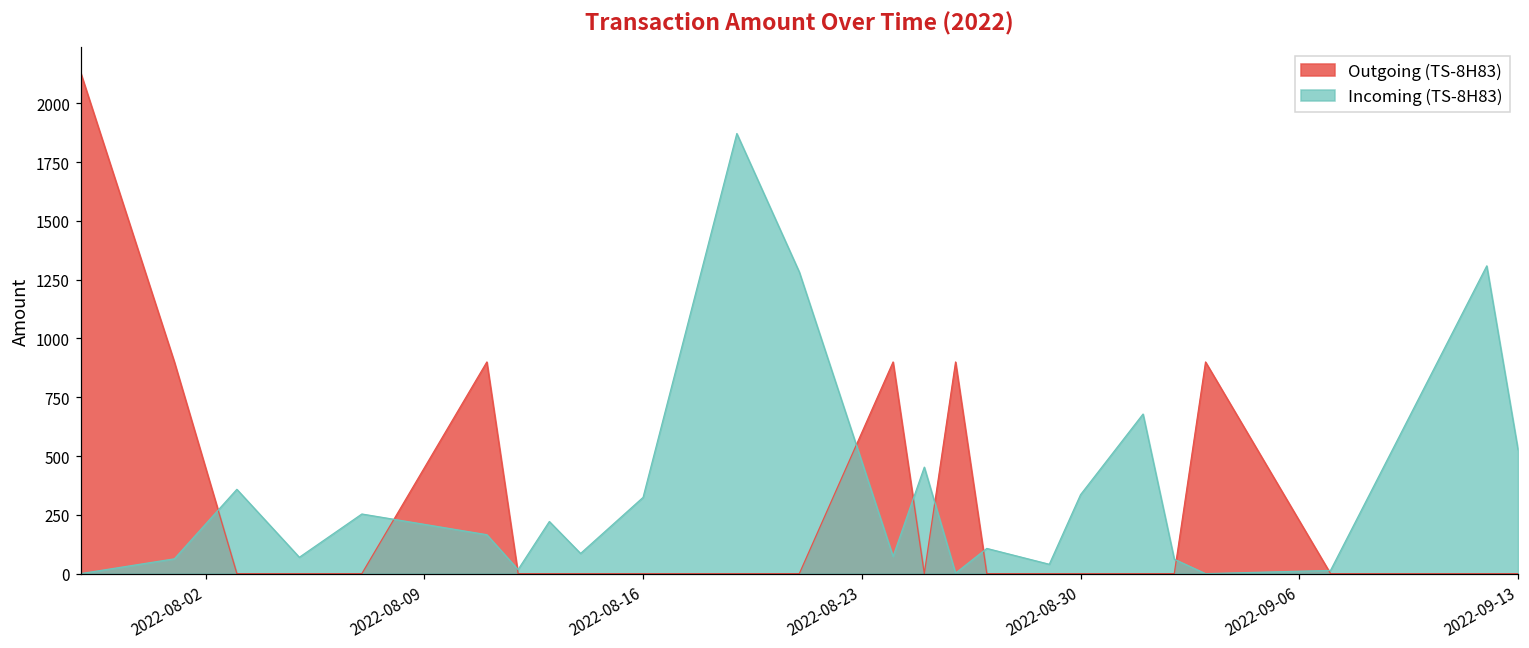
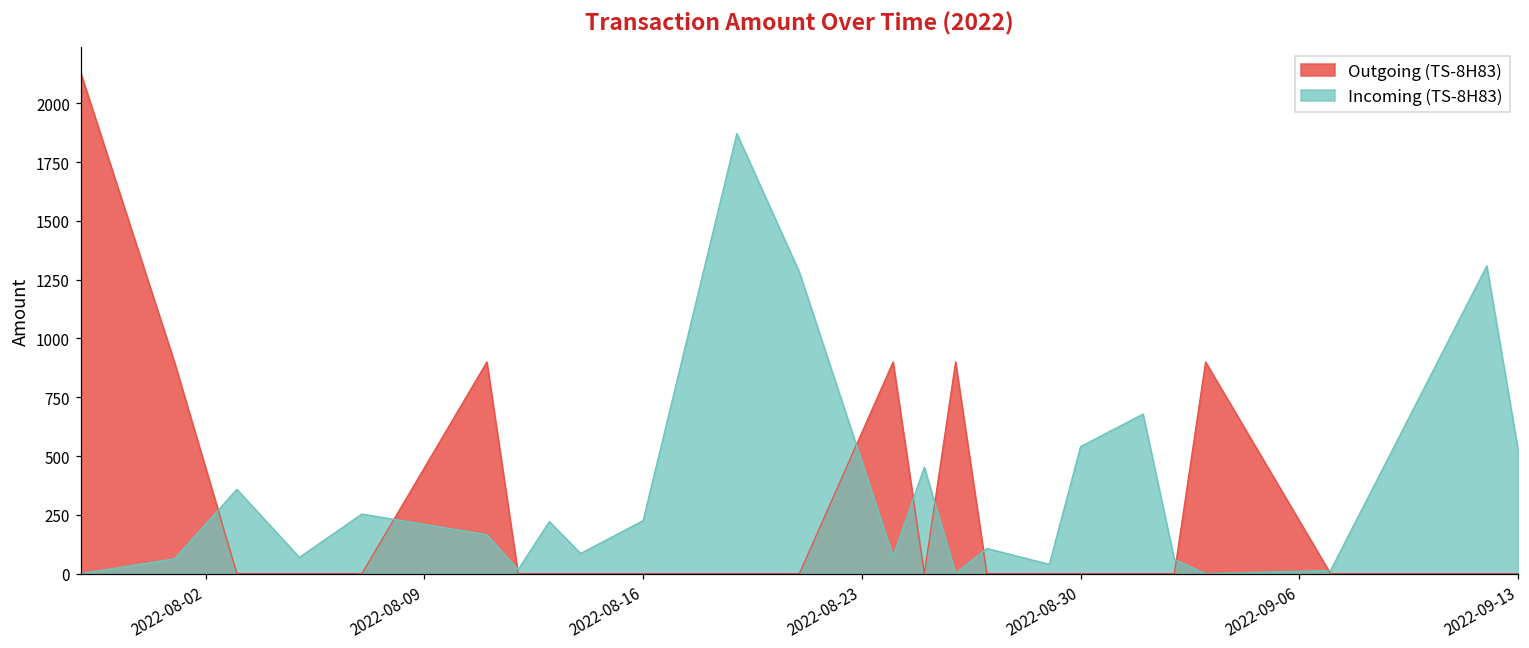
  {
    "Outgoing (TS-8H83)": {
      "2022-08-16": 0,
      "2022-08-30": 0,
      "2022-09-13": 0
    },
    "Incoming (TS-8H83)": {
-     "2022-08-16": 320,
-     "2022-08-30": 340,
+     "2022-08-16": 230,
+     "2022-08-30": 540,
      "2022-09-13": 530
    }
  }
